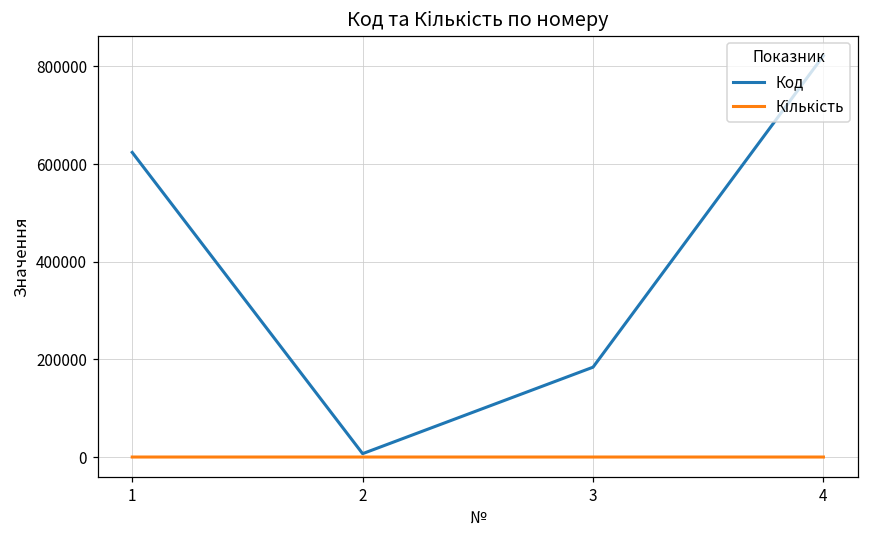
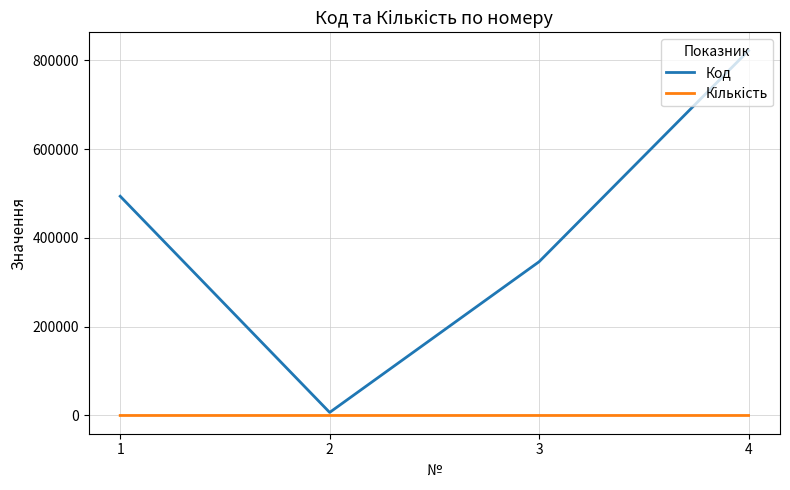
  {
    "Код": {
-     "1": 620000,
+     "1": 490000,
      "2": 10000,
-     "3": 180000
+     "3": 350000
    },
    "Кількість": {
      "1": 0,
      "2": 0,
      "3": 0,
      "4": 0
    }
  }
